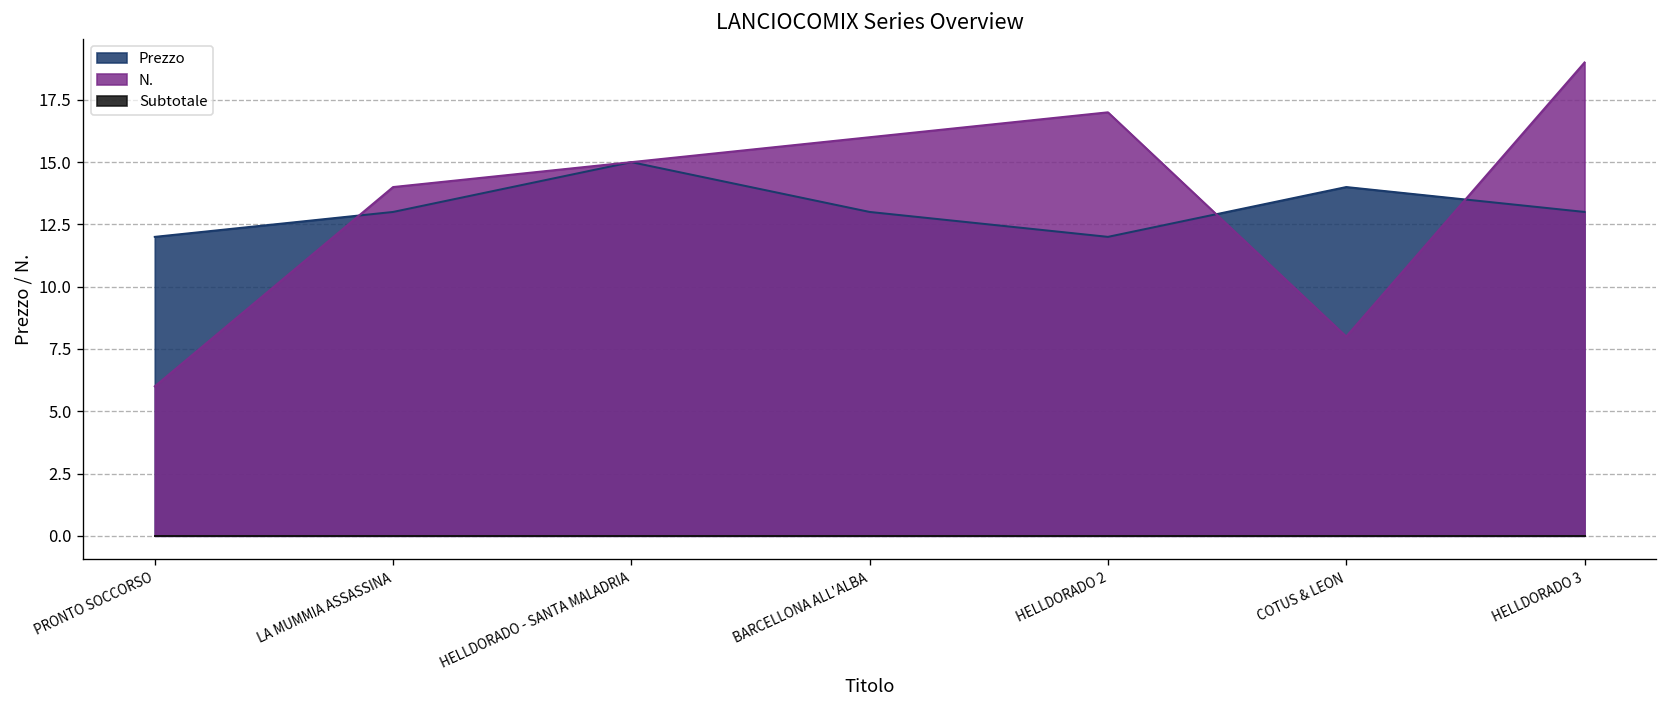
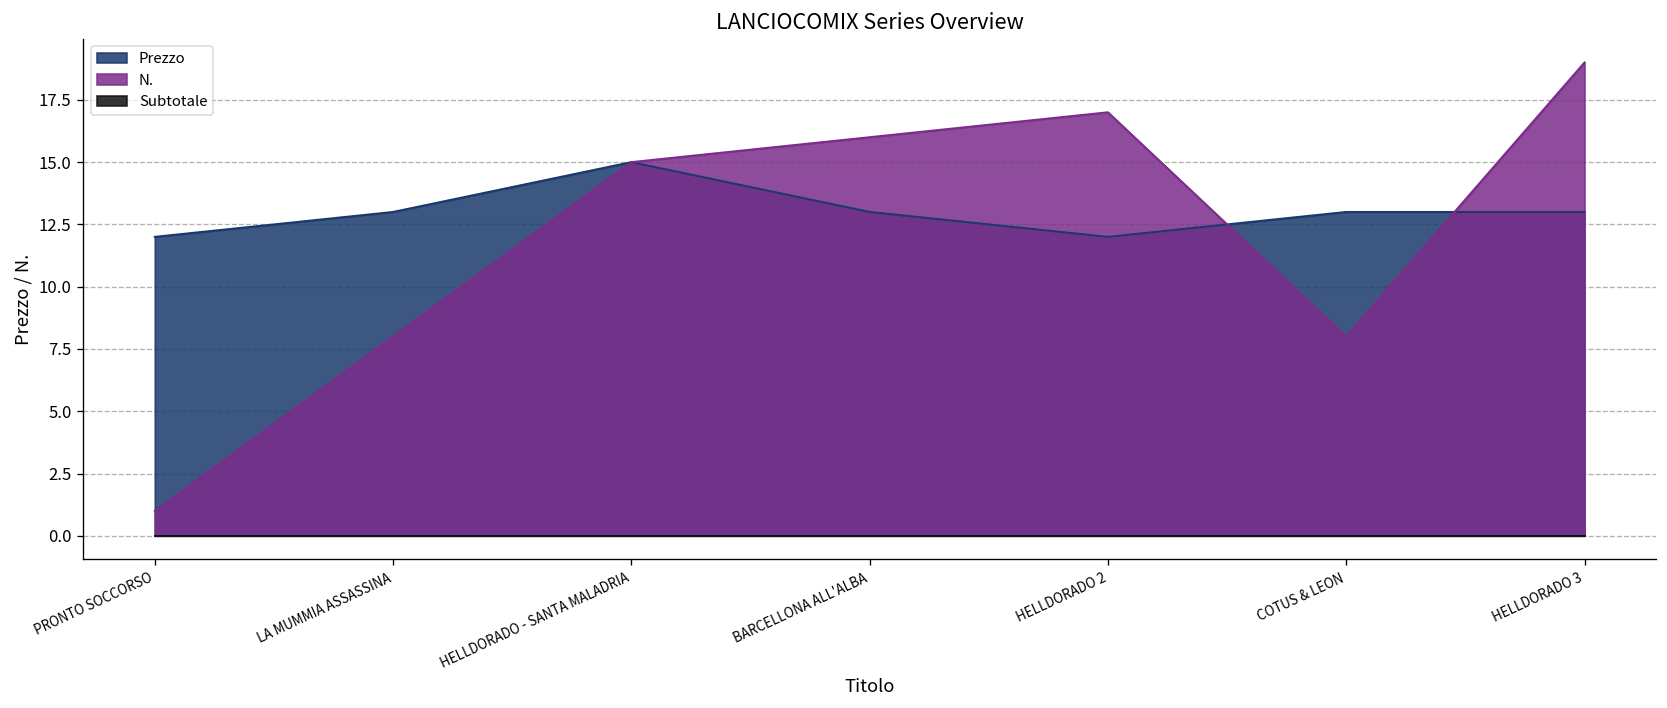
  {
    "Prezzo": {
      "PRONTO SOCCORSO": 12,
      "LA MUMMIA ASSASSINA": 13,
      "BARCELLONA ALL'ALBA": 13,
      "HELLDORADO 2": 12,
-     "COTUS & LEON": 14,
+     "COTUS & LEON": 13,
      "HELLDORADO 3": 13
    },
    "N.": {
-     "PRONTO SOCCORSO": 6,
-     "LA MUMMIA ASSASSINA": 14,
+     "PRONTO SOCCORSO": 1,
+     "LA MUMMIA ASSASSINA": 8,
      "BARCELLONA ALL'ALBA": 16,
      "HELLDORADO 2": 17,
      "COTUS & LEON": 8,
      "HELLDORADO 3": 19
    },
    "Subtotale": {
      "PRONTO SOCCORSO": 0,
      "LA MUMMIA ASSASSINA": 0,
      "HELLDORADO - SANTA MALADRIA": 0,
      "BARCELLONA ALL'ALBA": 0,
      "HELLDORADO 2": 0,
      "COTUS & LEON": 0,
      "HELLDORADO 3": 0
    }
  }
